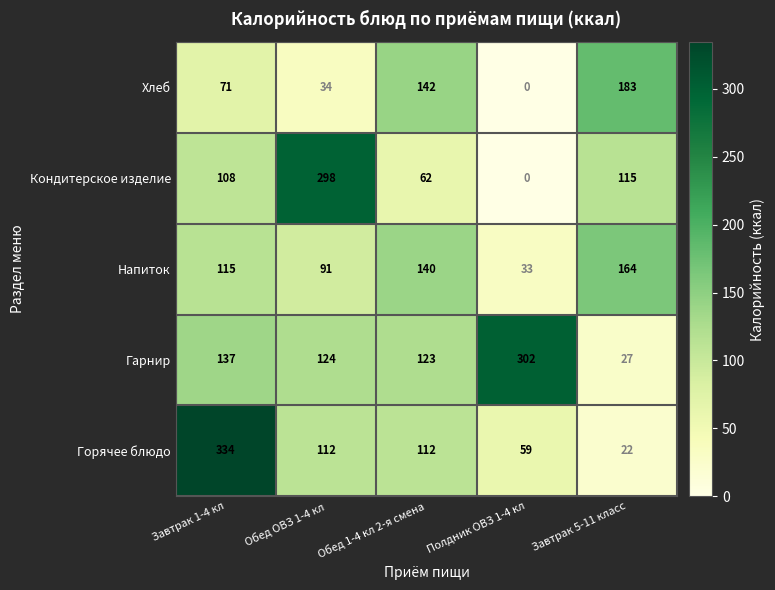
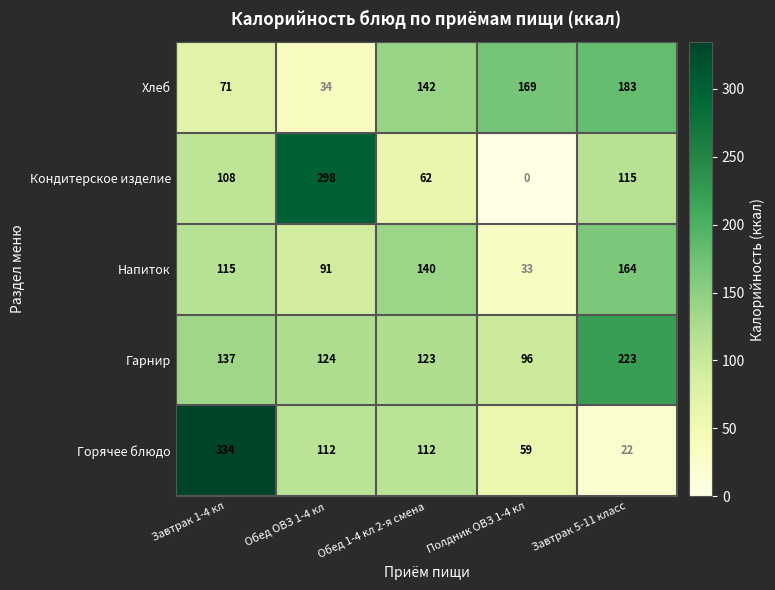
  {
    "Хлеб": {
      "Завтрак 1-4 кл": 71,
      "Обед ОВЗ 1-4 кл": 34,
      "Обед 1-4 кл 2-я смена": 142,
-     "Полдник ОВЗ 1-4 кл": 0,
+     "Полдник ОВЗ 1-4 кл": 169,
      "Завтрак 5-11 класс": 183
    },
    "Кондитерское изделие": {
      "Завтрак 1-4 кл": 108,
      "Обед ОВЗ 1-4 кл": 298,
      "Обед 1-4 кл 2-я смена": 62,
      "Полдник ОВЗ 1-4 кл": 0,
      "Завтрак 5-11 класс": 115
    },
    "Напиток": {
      "Завтрак 1-4 кл": 115,
      "Обед ОВЗ 1-4 кл": 91,
      "Обед 1-4 кл 2-я смена": 140,
      "Полдник ОВЗ 1-4 кл": 33,
      "Завтрак 5-11 класс": 164
    },
    "Гарнир": {
      "Завтрак 1-4 кл": 137,
      "Обед ОВЗ 1-4 кл": 124,
      "Обед 1-4 кл 2-я смена": 123,
-     "Полдник ОВЗ 1-4 кл": 302,
-     "Завтрак 5-11 класс": 27
+     "Полдник ОВЗ 1-4 кл": 96,
+     "Завтрак 5-11 класс": 223
    },
    "Горячее блюдо": {
      "Завтрак 1-4 кл": 334,
      "Обед ОВЗ 1-4 кл": 112,
      "Обед 1-4 кл 2-я смена": 112,
      "Полдник ОВЗ 1-4 кл": 59,
      "Завтрак 5-11 класс": 22
    }
  }
